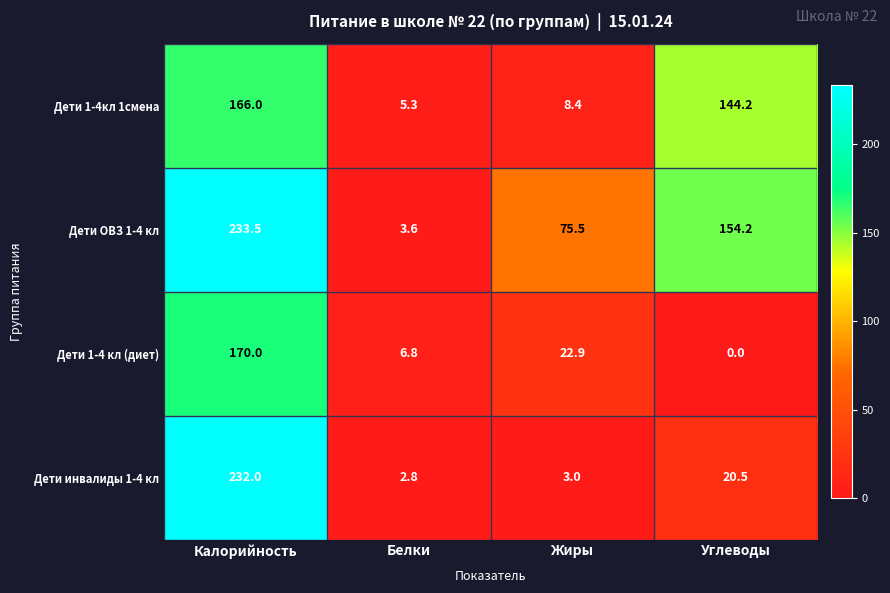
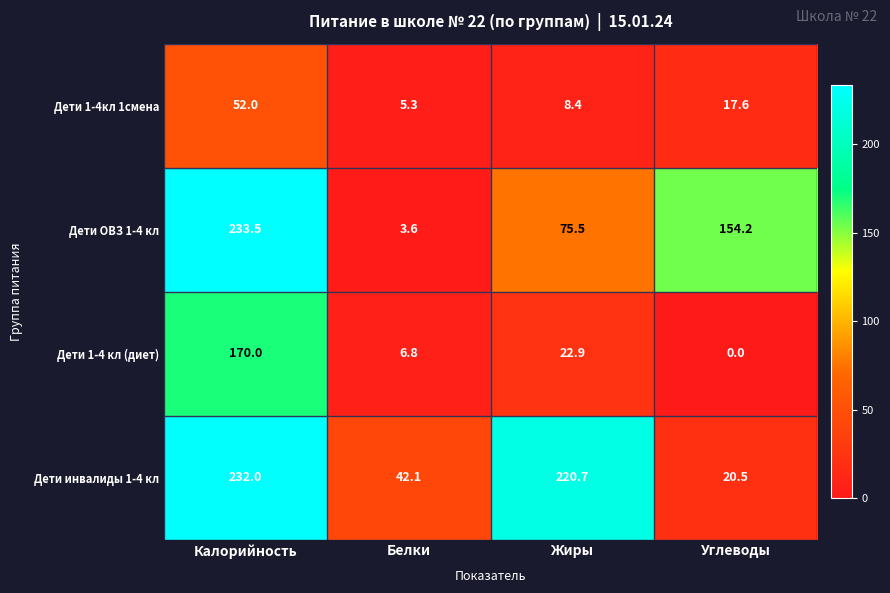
  {
    "Дети 1-4кл 1смена": {
-     "Калорийность": 166.0,
+     "Калорийность": 52.0,
      "Белки": 5.3,
      "Жиры": 8.4,
-     "Углеводы": 144.2
+     "Углеводы": 17.6
    },
    "Дети ОВЗ 1-4 кл": {
      "Калорийность": 233.5,
      "Белки": 3.6,
      "Жиры": 75.5,
      "Углеводы": 154.2
    },
    "Дети 1-4 кл (диет)": {
      "Калорийность": 170.0,
      "Белки": 6.8,
      "Жиры": 22.9,
      "Углеводы": 0.0
    },
    "Дети инвалиды 1-4 кл": {
      "Калорийность": 232.0,
-     "Белки": 2.8,
-     "Жиры": 3.0,
+     "Белки": 42.1,
+     "Жиры": 220.7,
      "Углеводы": 20.5
    }
  }
